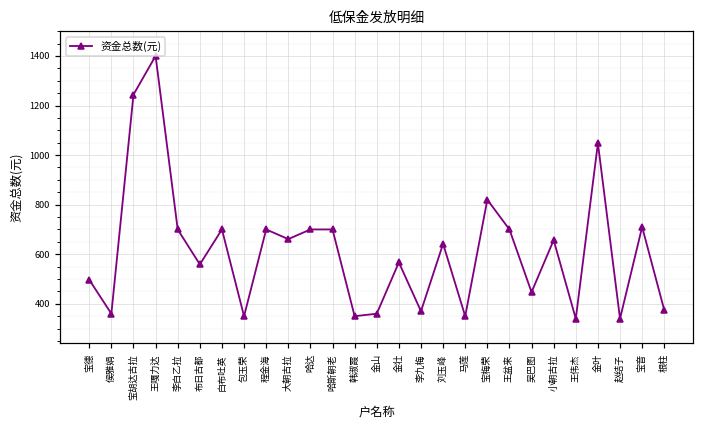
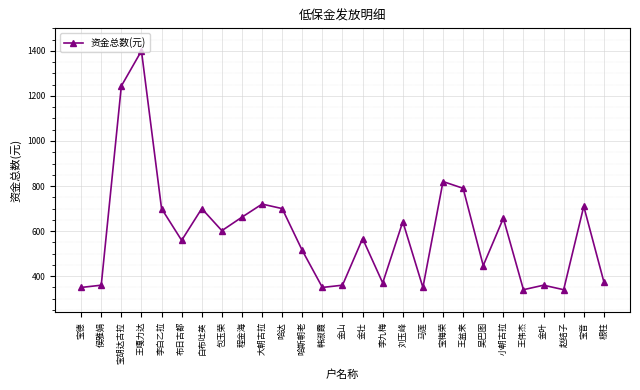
  {
-   "宝德": 500,
+   "宝德": 350,
    "侯雅娟": 360,
    "宝胡达古拉": 1240,
    "李白乙拉": 700,
    "布日古都": 560,
    "白布吐英": 700,
-   "包玉荣": 350,
-   "程金海": 700,
-   "大朝古拉": 660,
+   "包玉荣": 600,
+   "程金海": 660,
+   "大朝古拉": 720,
    "哈达": 700,
-   "哈斯朝老": 700,
+   "哈斯朝老": 510,
    "韩淑霞": 350,
    "金山": 360,
    "金壮": 570,
    "李九梅": 370,
    "刘玉峰": 640,
    "马莲": 350,
    "宝梅荣": 820,
-   "王盆来": 700,
+   "王盆来": 790,
    "吴巴图": 450,
    "小朝古拉": 660,
    "王伟杰": 340,
-   "金叶": 1050,
+   "金叶": 360,
    "赵结子": 340,
    "宝音": 710,
    "根柱": 380
  }
